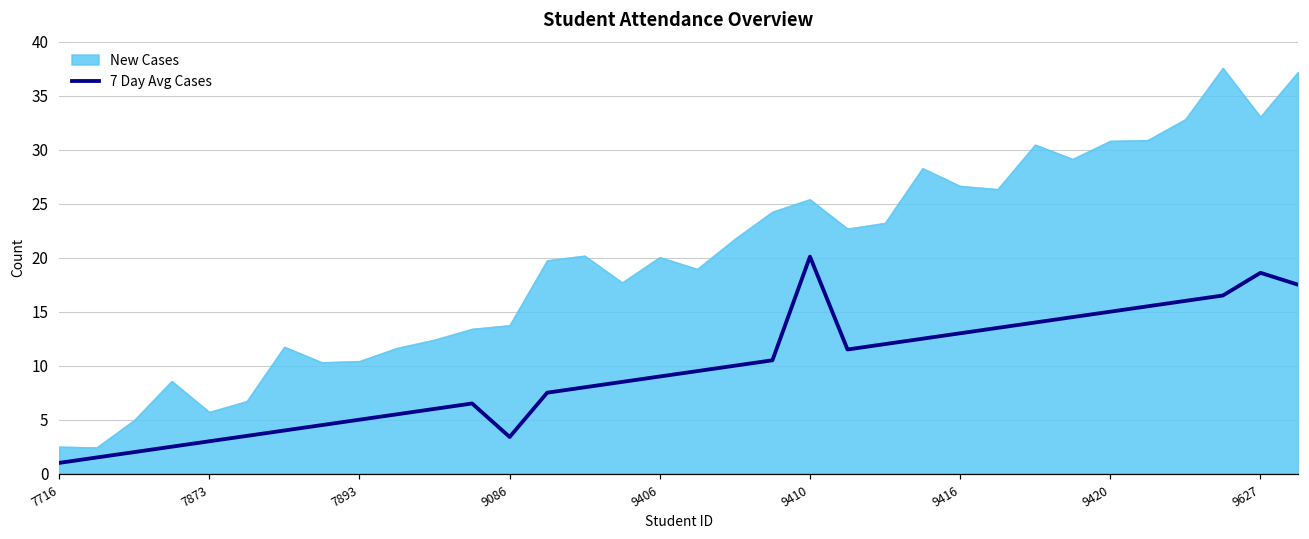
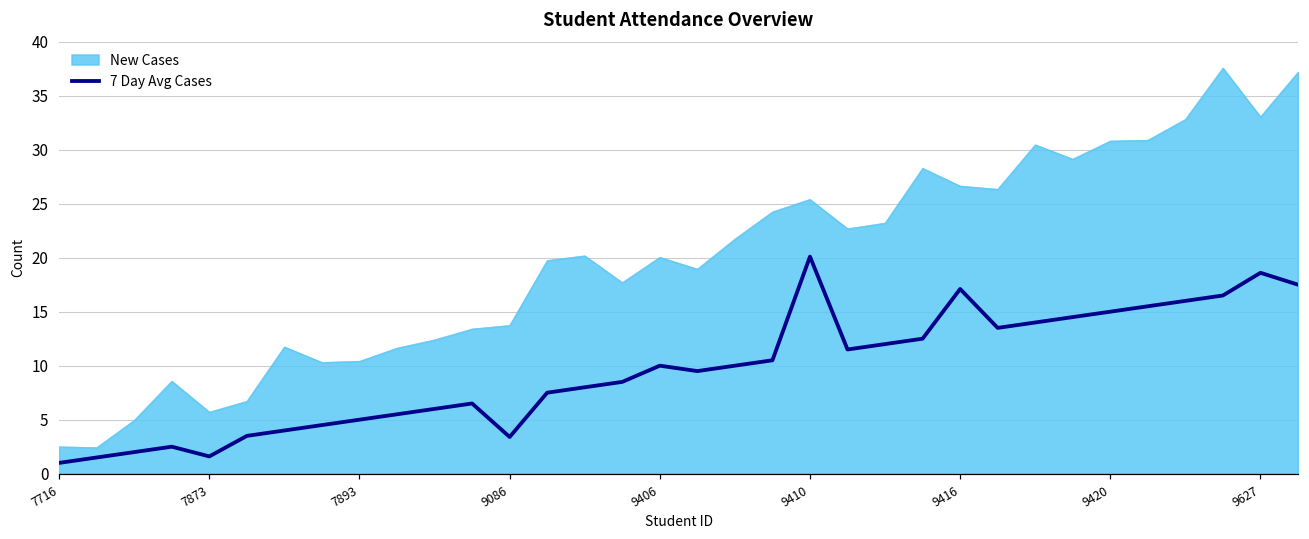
  {
    "New Cases": {
      "7716": 2,
      "7873": 6,
      "7893": 10,
      "9086": 14,
      "9406": 20,
      "9410": 25,
      "9416": 27,
      "9420": 31,
      "9627": 33
    },
    "7 Day Avg Cases": {
      "7716": 1,
-     "7873": 3,
+     "7873": 2,
      "7893": 5,
      "9086": 3,
-     "9406": 9,
+     "9406": 10,
      "9410": 20,
-     "9416": 13,
+     "9416": 17,
      "9420": 15,
      "9627": 19
    }
  }
